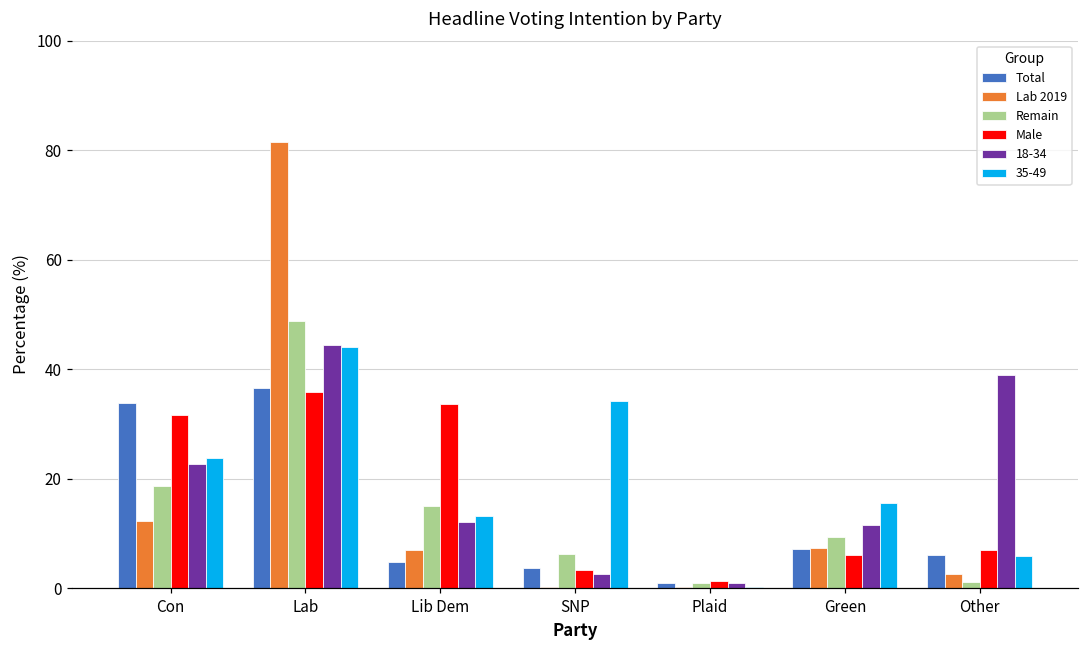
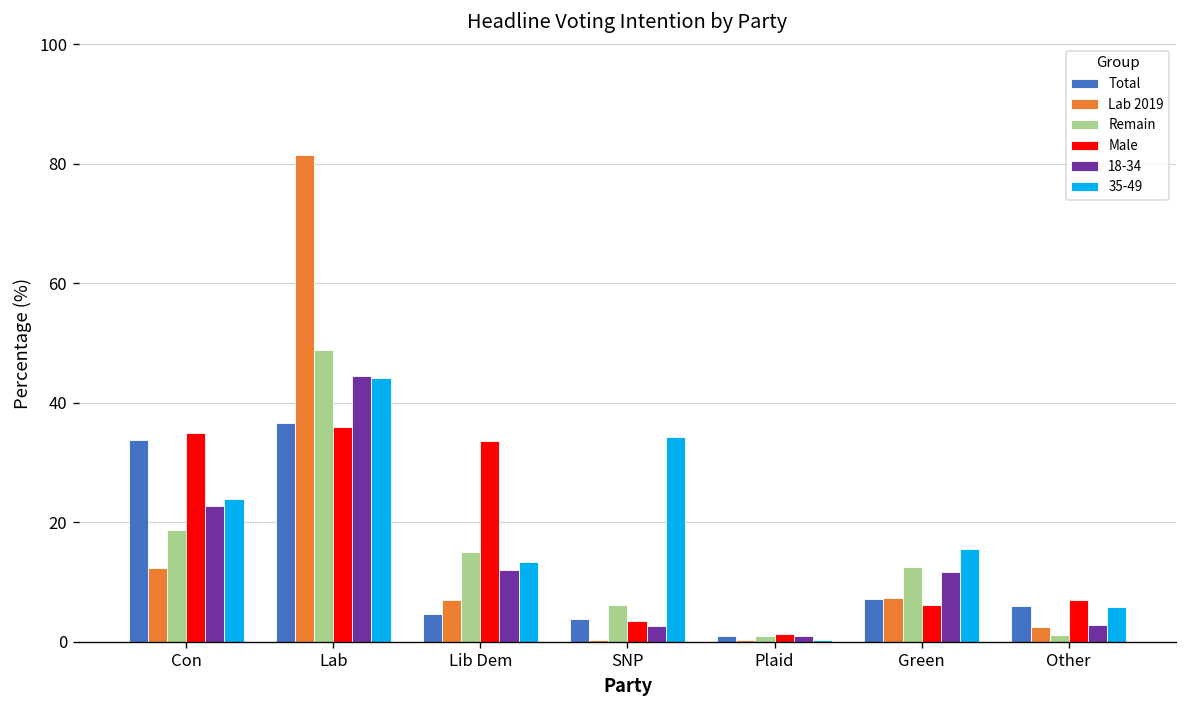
  {
    "Total": {
      "Con": 34,
      "Lab": 37,
      "Lib Dem": 5,
      "SNP": 4,
      "Plaid": 1,
      "Green": 7,
      "Other": 6
    },
    "Lab 2019": {
      "Con": 12,
      "Lab": 82,
      "Lib Dem": 7,
      "Green": 7,
      "Other": 3
    },
    "Remain": {
      "Con": 19,
      "Lab": 49,
      "Lib Dem": 15,
      "SNP": 6,
      "Plaid": 1,
-     "Green": 9,
+     "Green": 12,
      "Other": 1
    },
    "Male": {
-     "Con": 32,
+     "Con": 35,
      "Lab": 36,
      "Lib Dem": 34,
      "SNP": 3,
      "Plaid": 1,
      "Green": 6,
      "Other": 7
    },
    "18-34": {
      "Con": 23,
      "Lab": 44,
      "Lib Dem": 12,
      "SNP": 3,
      "Plaid": 1,
      "Green": 12,
-     "Other": 39
+     "Other": 3
    },
    "35-49": {
      "Con": 24,
      "Lab": 44,
      "Lib Dem": 13,
      "SNP": 34,
      "Green": 16,
      "Other": 6
    }
  }
